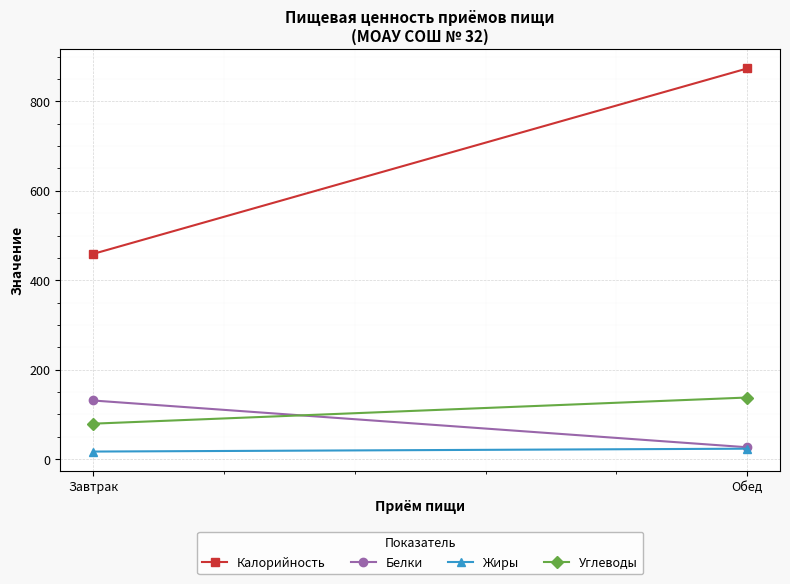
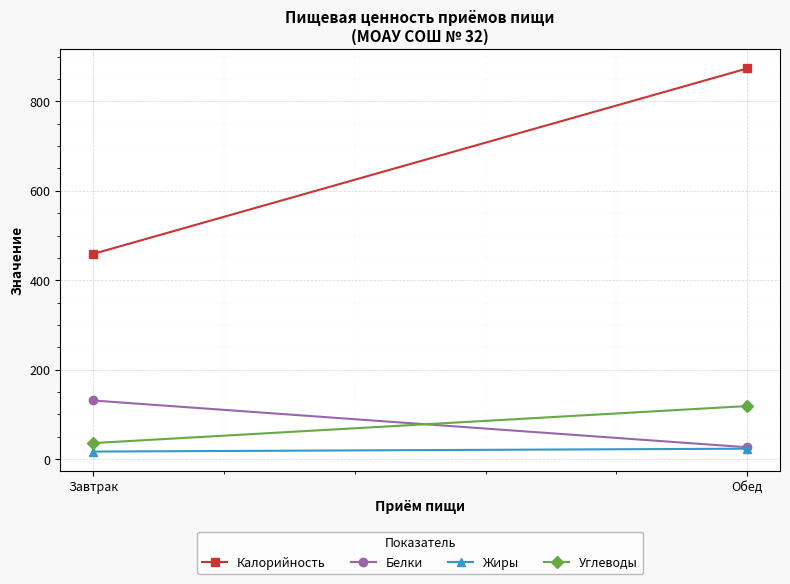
  {
    "Калорийность": {
      "Завтрак": 460,
      "Обед": 870
    },
    "Белки": {
      "Завтрак": 130
    },
    "Жиры": {
      "Завтрак": 20
    },
    "Углеводы": {
-     "Завтрак": 80,
-     "Обед": 140
+     "Завтрак": 40,
+     "Обед": 120
    }
  }
